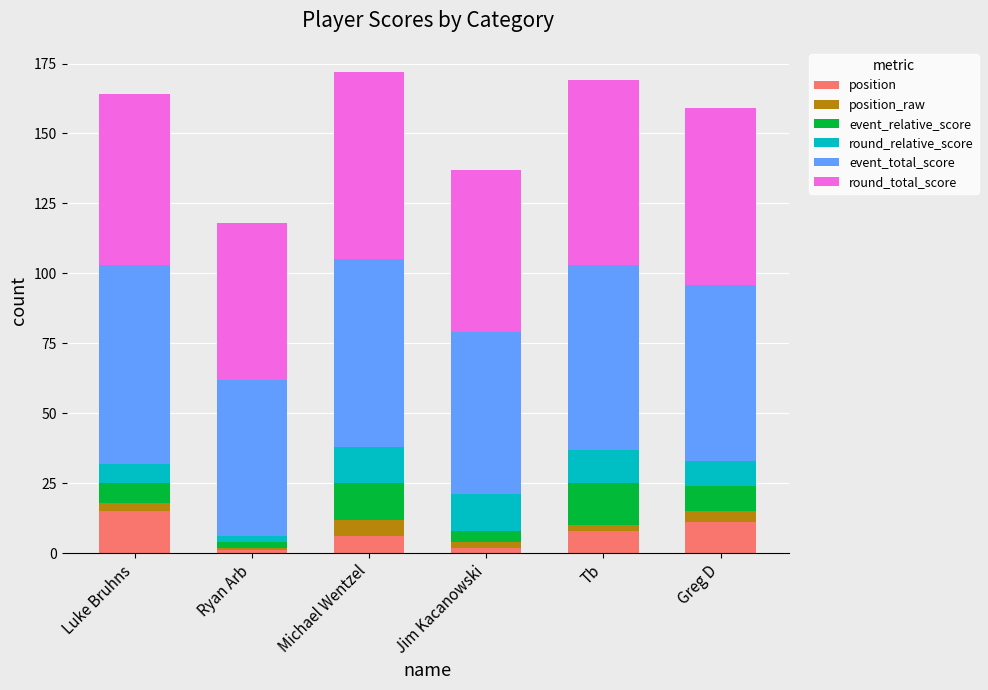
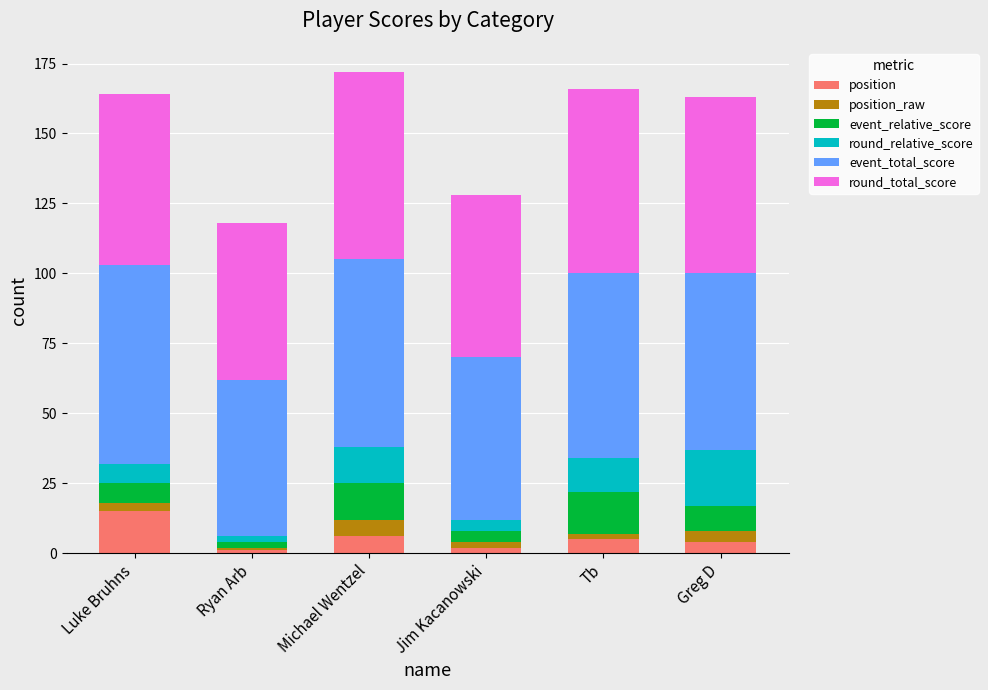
  {
    "position": {
      "Luke Bruhns": 15,
      "Ryan Arb": 1,
      "Michael Wentzel": 6,
      "Jim Kacanowski": 2,
-     "Tb": 8,
-     "Greg D": 11
+     "Tb": 5,
+     "Greg D": 4
    },
    "position_raw": {
      "Luke Bruhns": 3,
      "Ryan Arb": 1,
      "Michael Wentzel": 6,
      "Jim Kacanowski": 2,
      "Tb": 2,
      "Greg D": 4
    },
    "event_relative_score": {
      "Luke Bruhns": 7,
      "Ryan Arb": 2,
      "Michael Wentzel": 13,
      "Jim Kacanowski": 4,
      "Tb": 15,
      "Greg D": 9
    },
    "round_relative_score": {
      "Luke Bruhns": 7,
      "Ryan Arb": 2,
      "Michael Wentzel": 13,
-     "Jim Kacanowski": 13,
+     "Jim Kacanowski": 4,
      "Tb": 12,
-     "Greg D": 9
+     "Greg D": 20
    },
    "event_total_score": {
      "Luke Bruhns": 71,
      "Ryan Arb": 56,
      "Michael Wentzel": 67,
      "Jim Kacanowski": 58,
      "Tb": 66,
      "Greg D": 63
    },
    "round_total_score": {
      "Luke Bruhns": 61,
      "Ryan Arb": 56,
      "Michael Wentzel": 67,
      "Jim Kacanowski": 58,
      "Tb": 66,
      "Greg D": 63
    }
  }
